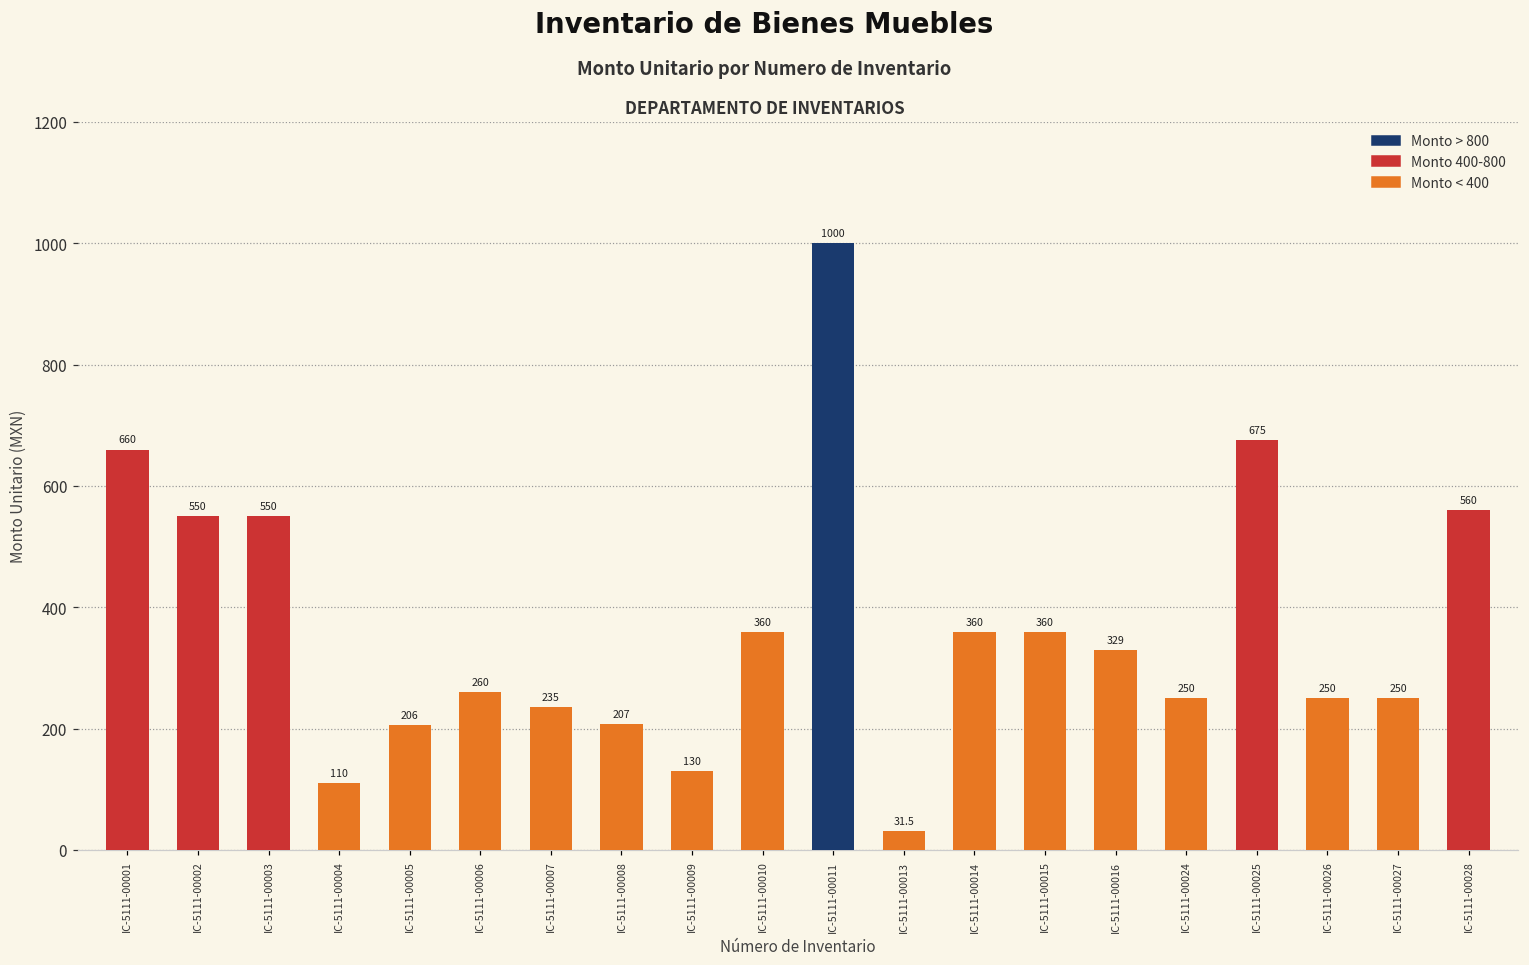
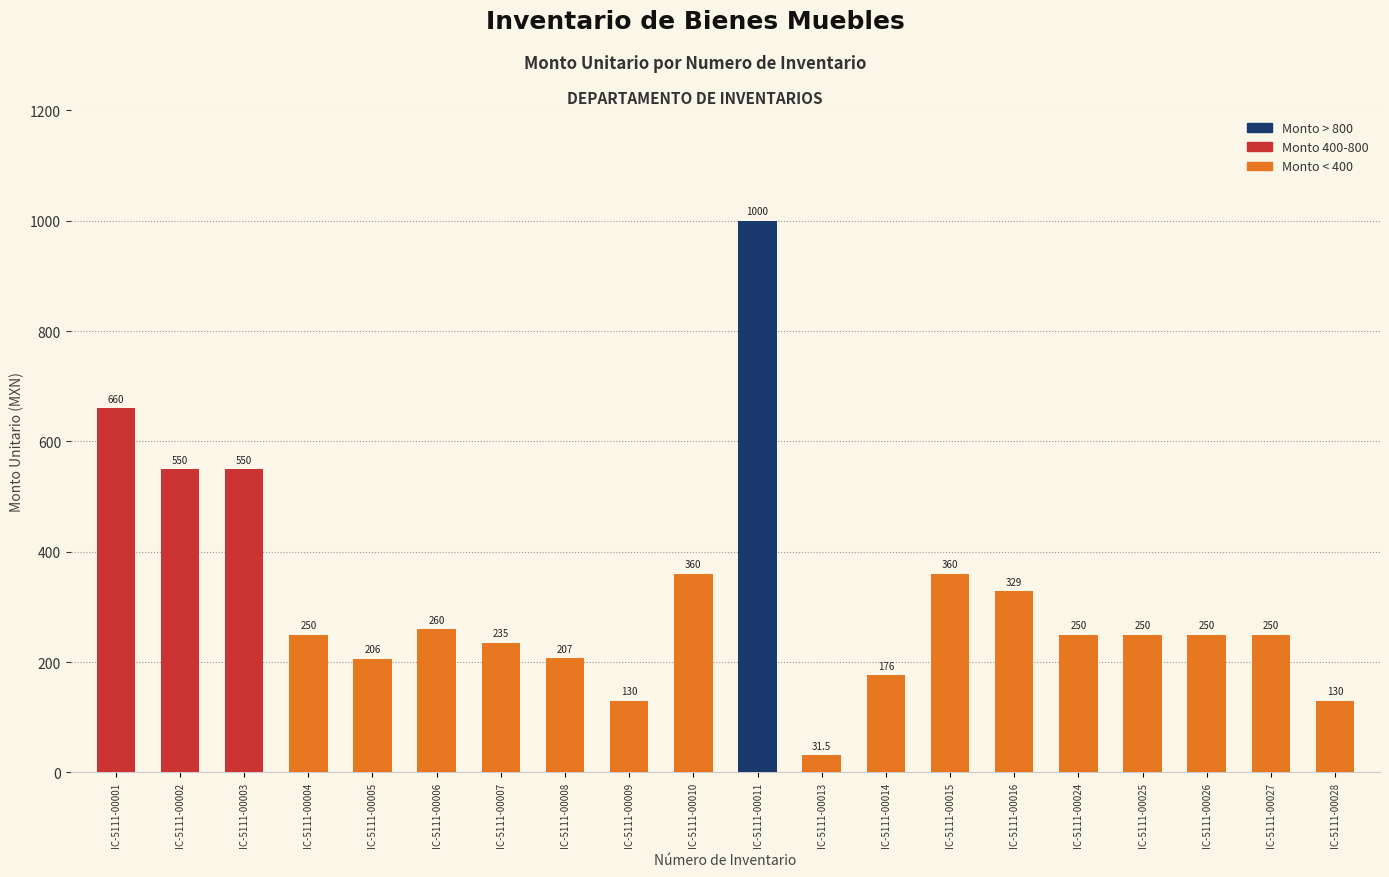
  {
    "IC-5111-00001": 660,
    "IC-5111-00002": 550,
    "IC-5111-00003": 550,
-   "IC-5111-00004": 110,
+   "IC-5111-00004": 250,
    "IC-5111-00005": 206,
    "IC-5111-00006": 260,
    "IC-5111-00007": 235,
    "IC-5111-00008": 207,
    "IC-5111-00009": 130,
    "IC-5111-00010": 360,
    "IC-5111-00011": 1000,
    "IC-5111-00013": 31.5,
-   "IC-5111-00014": 360,
+   "IC-5111-00014": 176,
    "IC-5111-00015": 360,
    "IC-5111-00016": 329,
    "IC-5111-00024": 250,
-   "IC-5111-00025": 675,
+   "IC-5111-00025": 250,
    "IC-5111-00026": 250,
    "IC-5111-00027": 250,
-   "IC-5111-00028": 560
+   "IC-5111-00028": 130
  }
